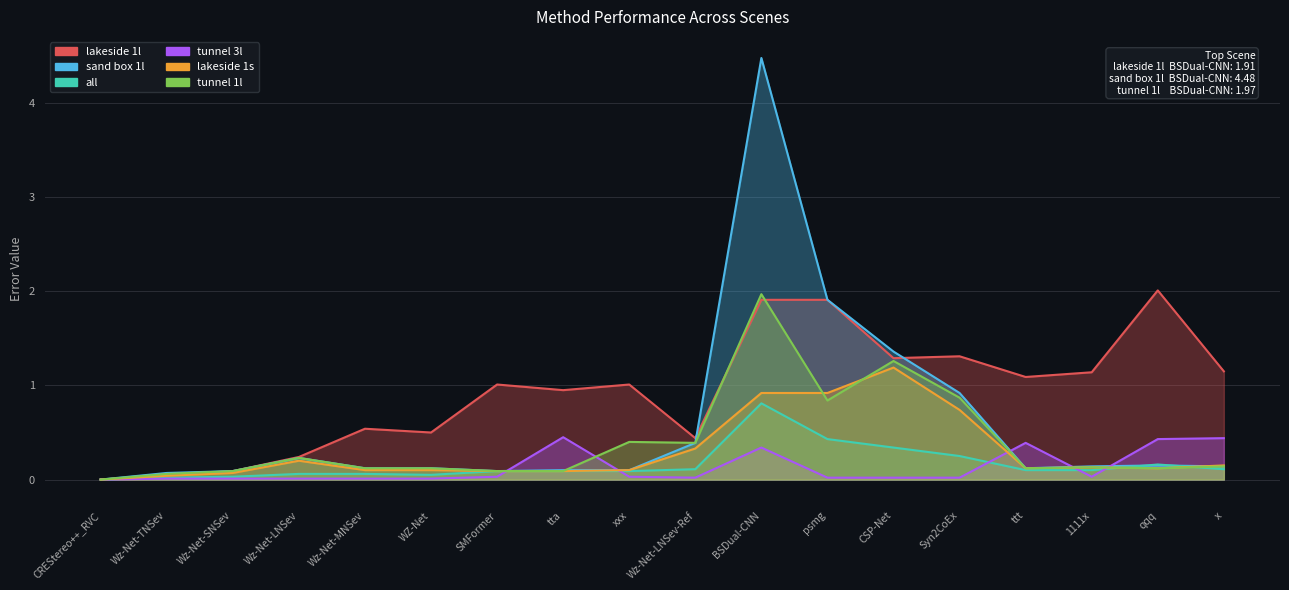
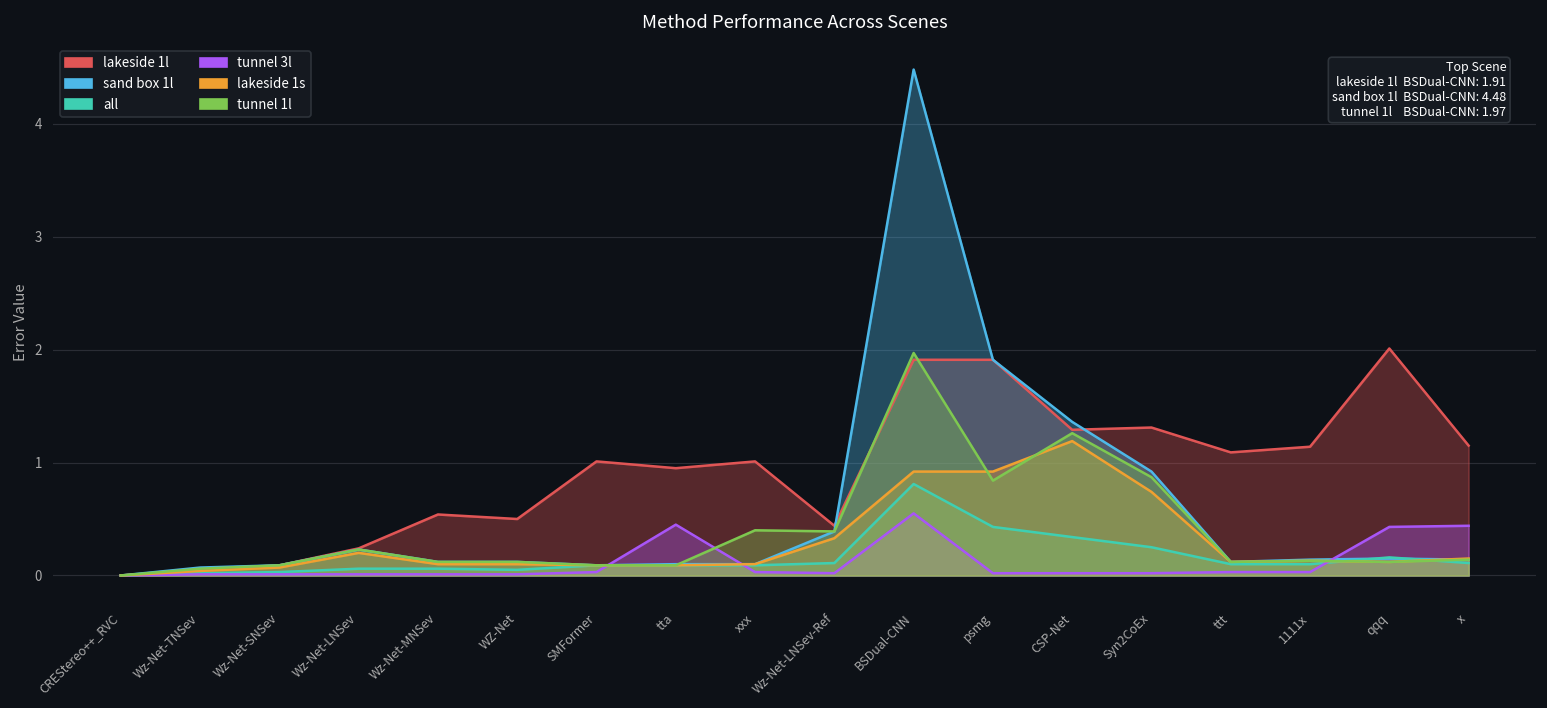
  {
    "tunnel 3l": {
      "Wz-Net-LNSev": 0.0,
      "Wz-Net-MNSev": 0.0,
      "WZ-Net": 0.0,
      "SMFormer": 0.0,
      "tta": 0.5,
      "xxx": 0.0,
      "Wz-Net-LNSev-Ref": 0.0,
-     "BSDual-CNN": 0.3,
+     "BSDual-CNN": 0.6,
      "psmg": 0.0,
      "CSP-Net": 0.0,
      "Syn2CoEx": 0.0,
-     "ttt": 0.4,
+     "ttt": 0.0,
      "1111x": 0.0,
      "qqq": 0.4,
      "x": 0.4
    },
    "tunnel 1l": {
      "xxx": 0.4,
      "BSDual-CNN": 2.0,
      "psmg": 0.8,
      "CSP-Net": 1.3,
      "Syn2CoEx": 0.9
    }
  }
